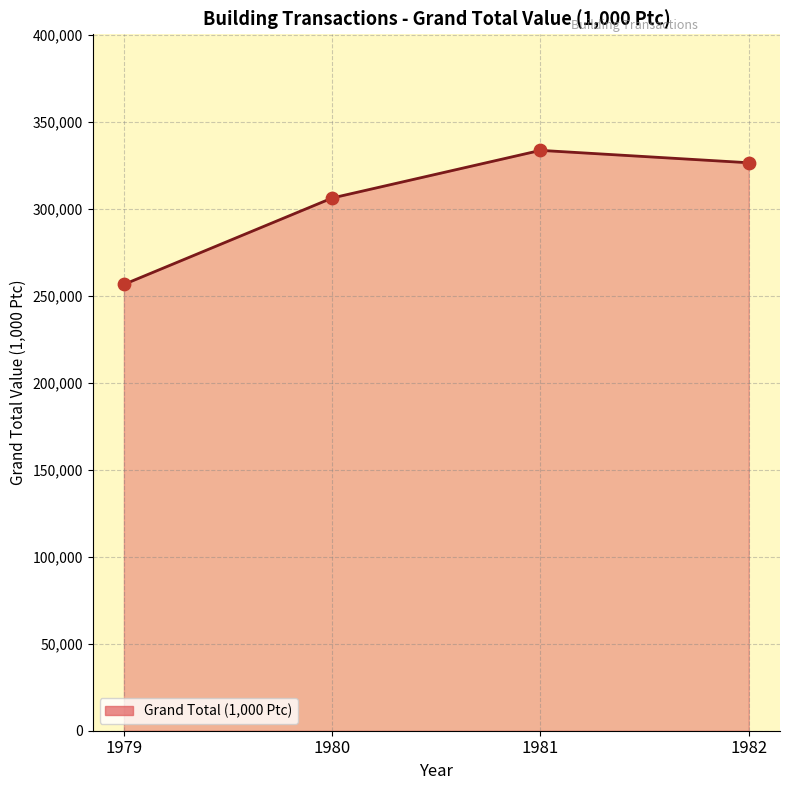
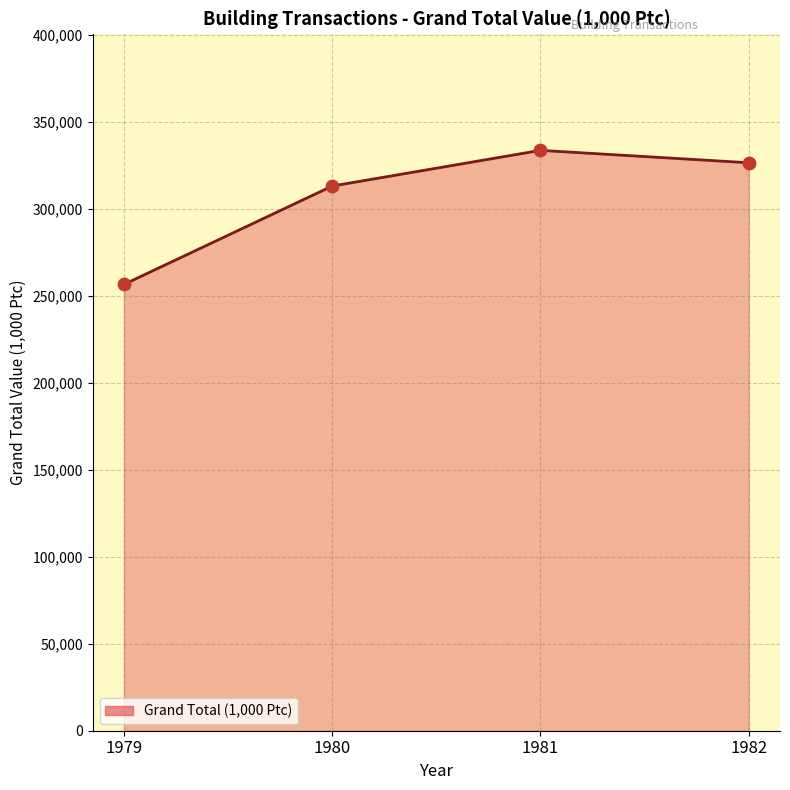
  {
    "1979": "257,000",
-   "1980": "306,000",
+   "1980": "313,000",
    "1981": "334,000",
    "1982": "326,000"
  }
